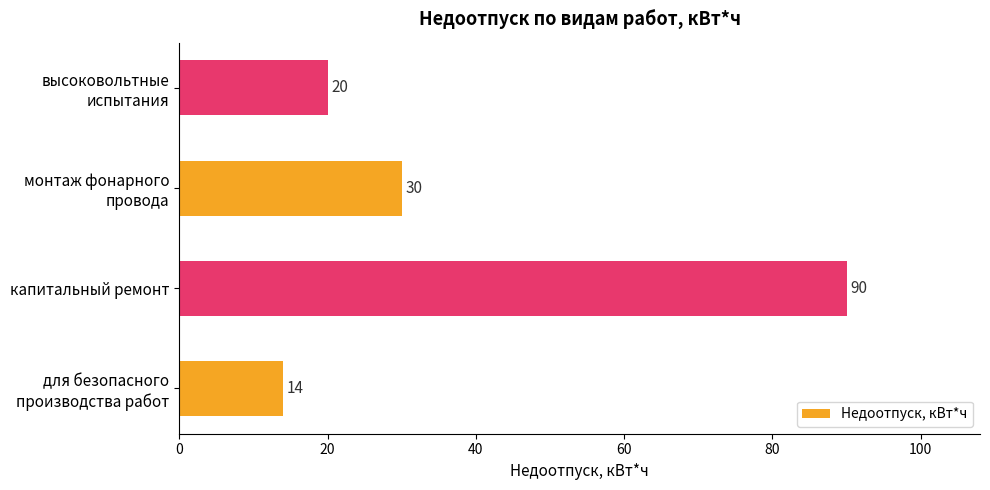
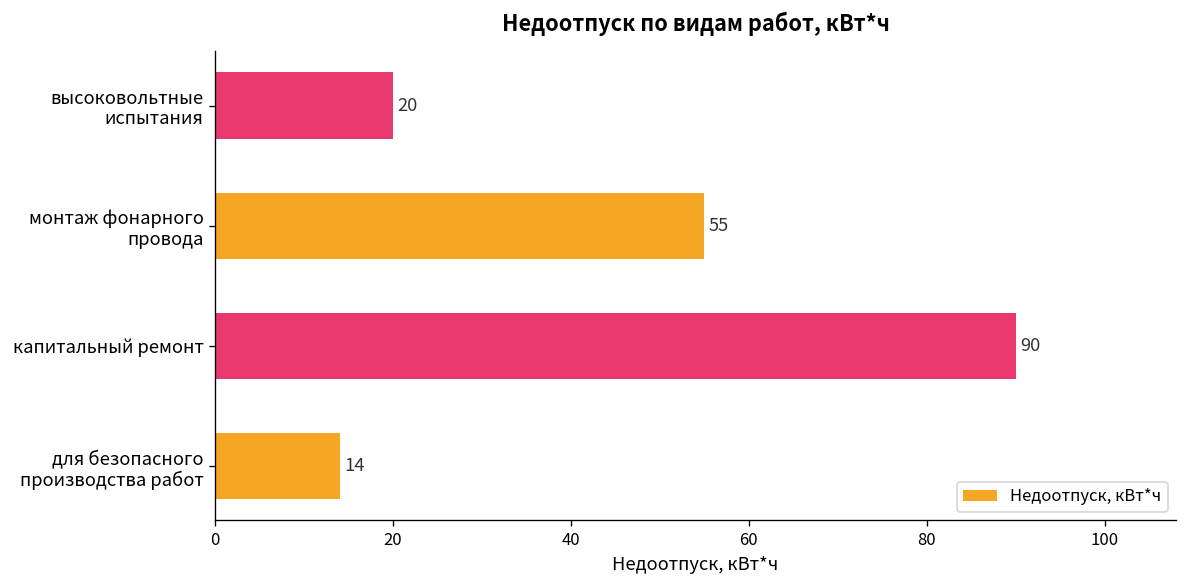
  {
    "высоковольтные испытания": 20,
-   "монтаж фонарного провода": 30,
+   "монтаж фонарного провода": 55,
    "капитальный ремонт": 90,
    "для безопасного производства работ": 14
  }
